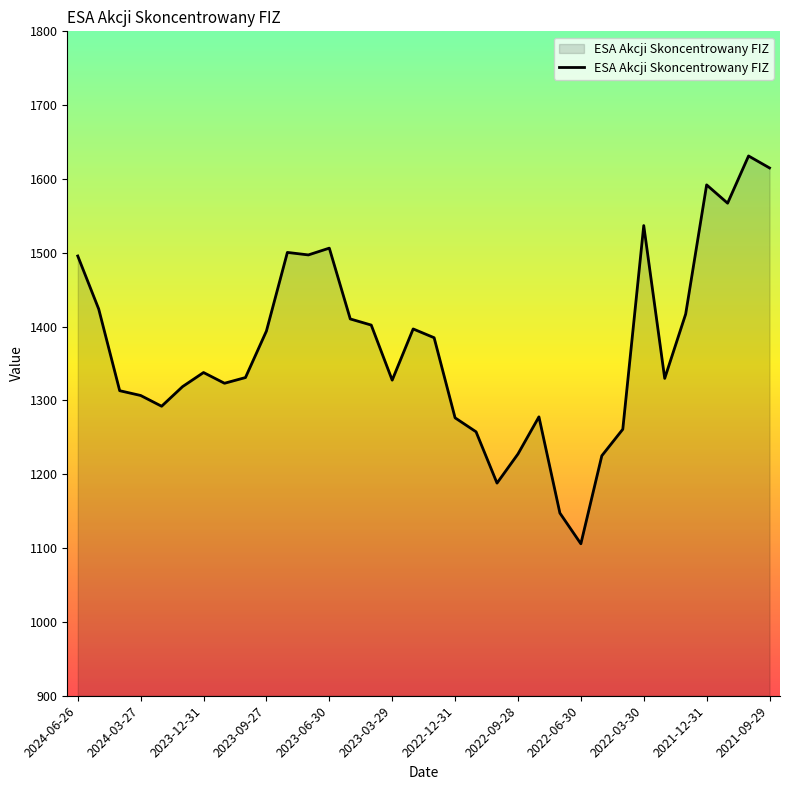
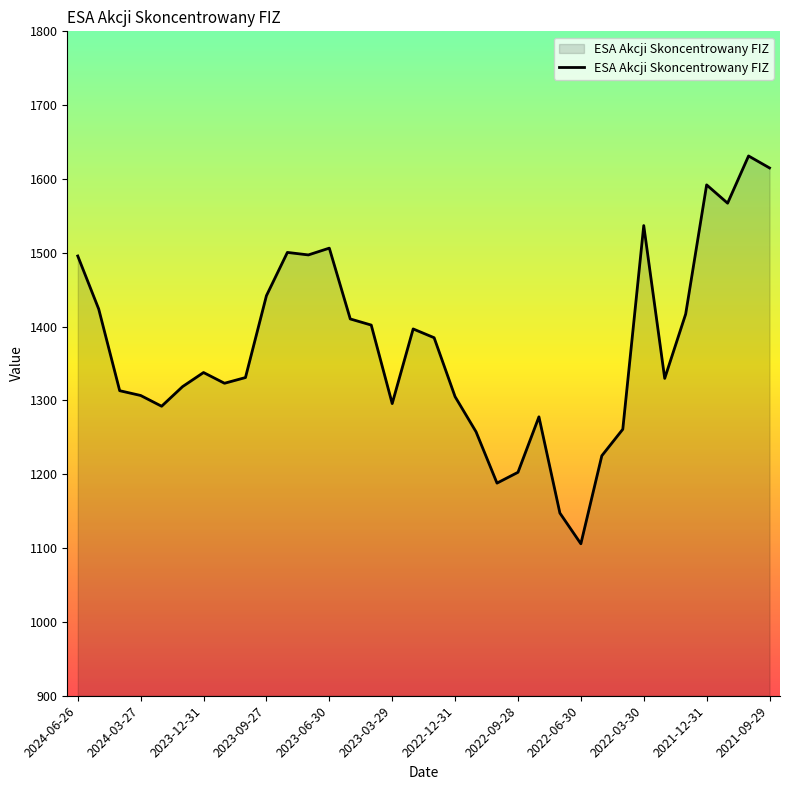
  {
    "2024-06-26": 1500,
    "2024-03-27": 1310,
    "2023-12-31": 1340,
-   "2023-09-27": 1390,
+   "2023-09-27": 1440,
    "2023-06-30": 1510,
-   "2023-03-29": 1330,
-   "2022-12-31": 1280,
-   "2022-09-28": 1230,
+   "2023-03-29": 1300,
+   "2022-12-31": 1310,
+   "2022-09-28": 1200,
    "2022-06-30": 1110,
    "2022-03-30": 1540,
    "2021-12-31": 1590,
    "2021-09-29": 1610
  }
